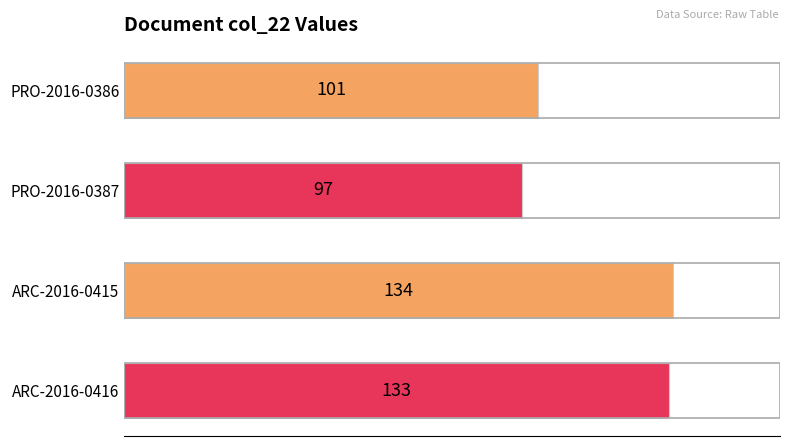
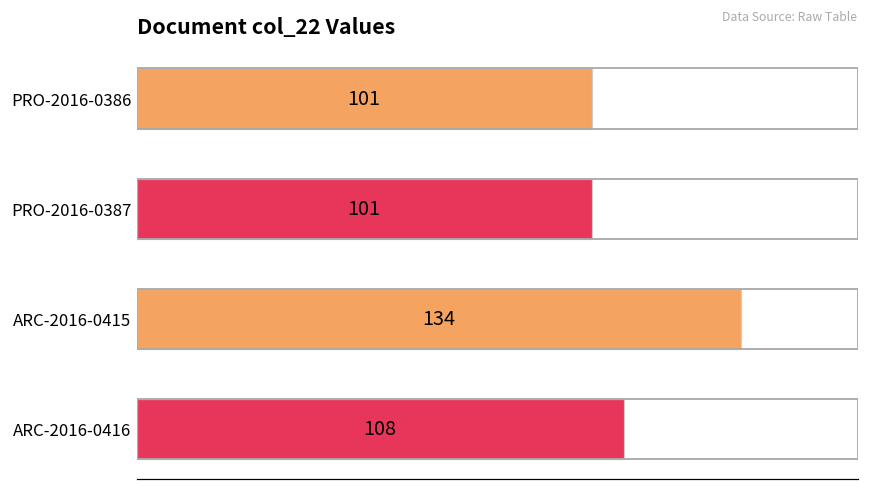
  {
    "PRO-2016-0386": 101,
-   "PRO-2016-0387": 97,
+   "PRO-2016-0387": 101,
    "ARC-2016-0415": 134,
-   "ARC-2016-0416": 133
+   "ARC-2016-0416": 108
  }
